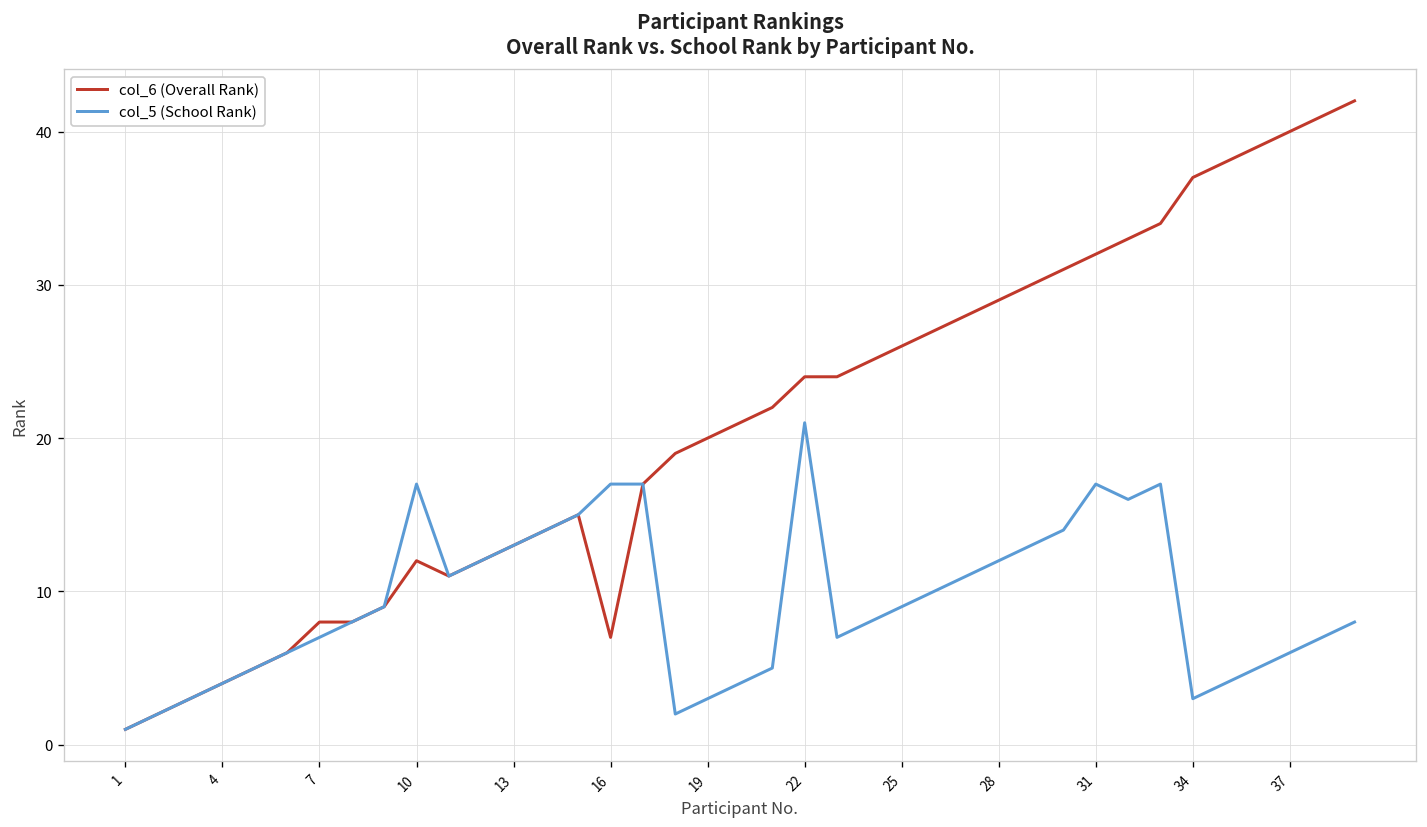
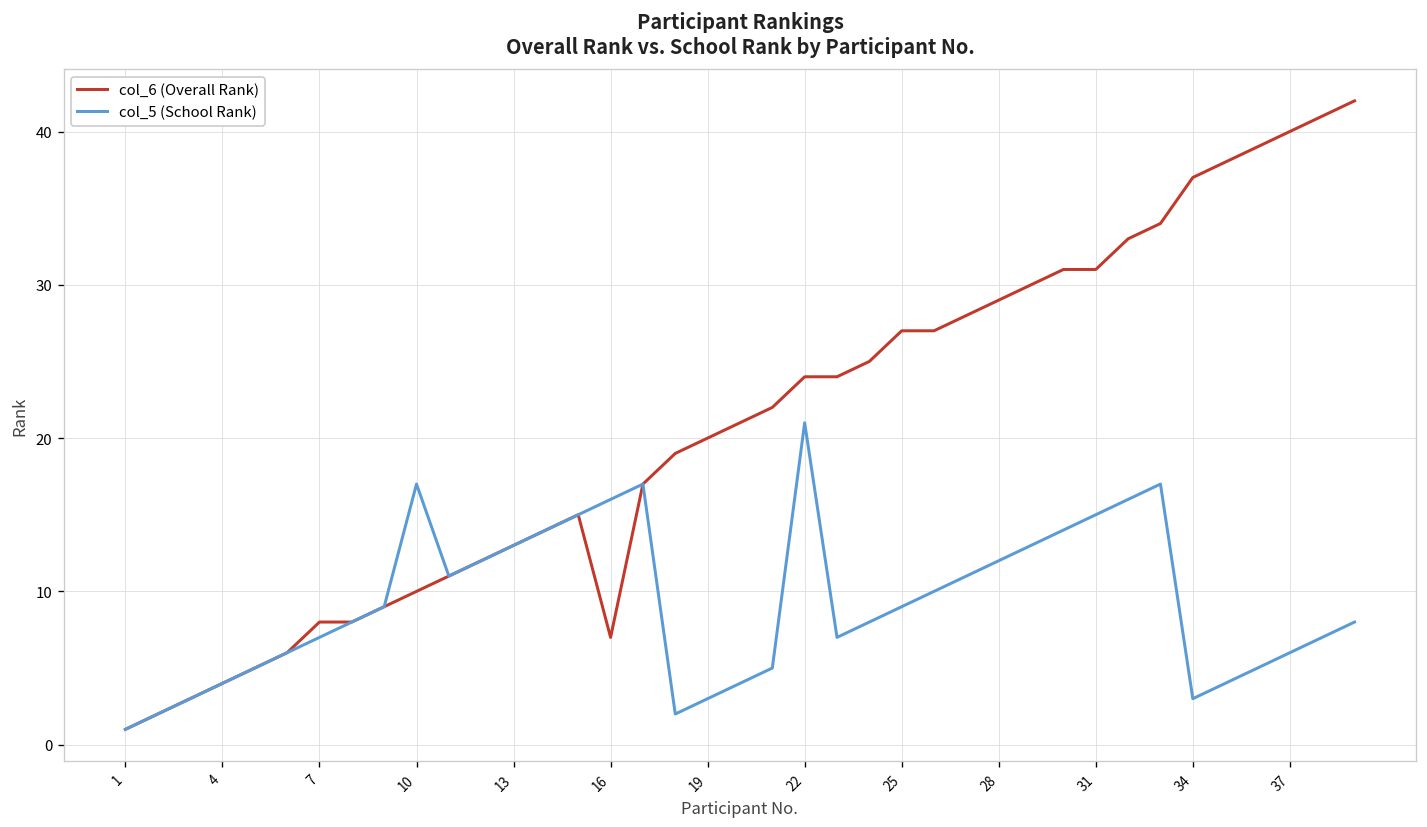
  {
    "col_6 (Overall Rank)": {
      "7": 8,
-     "10": 12,
+     "10": 10,
      "16": 7,
      "19": 20,
      "22": 24,
-     "25": 26,
+     "25": 27,
      "28": 29,
-     "31": 32,
+     "31": 31,
      "34": 37,
      "37": 40
    },
    "col_5 (School Rank)": {
      "7": 7,
      "10": 17,
-     "16": 17,
+     "16": 16,
      "19": 3,
      "22": 21,
      "25": 9,
      "28": 12,
-     "31": 17,
+     "31": 15,
      "34": 3,
      "37": 6
    }
  }
